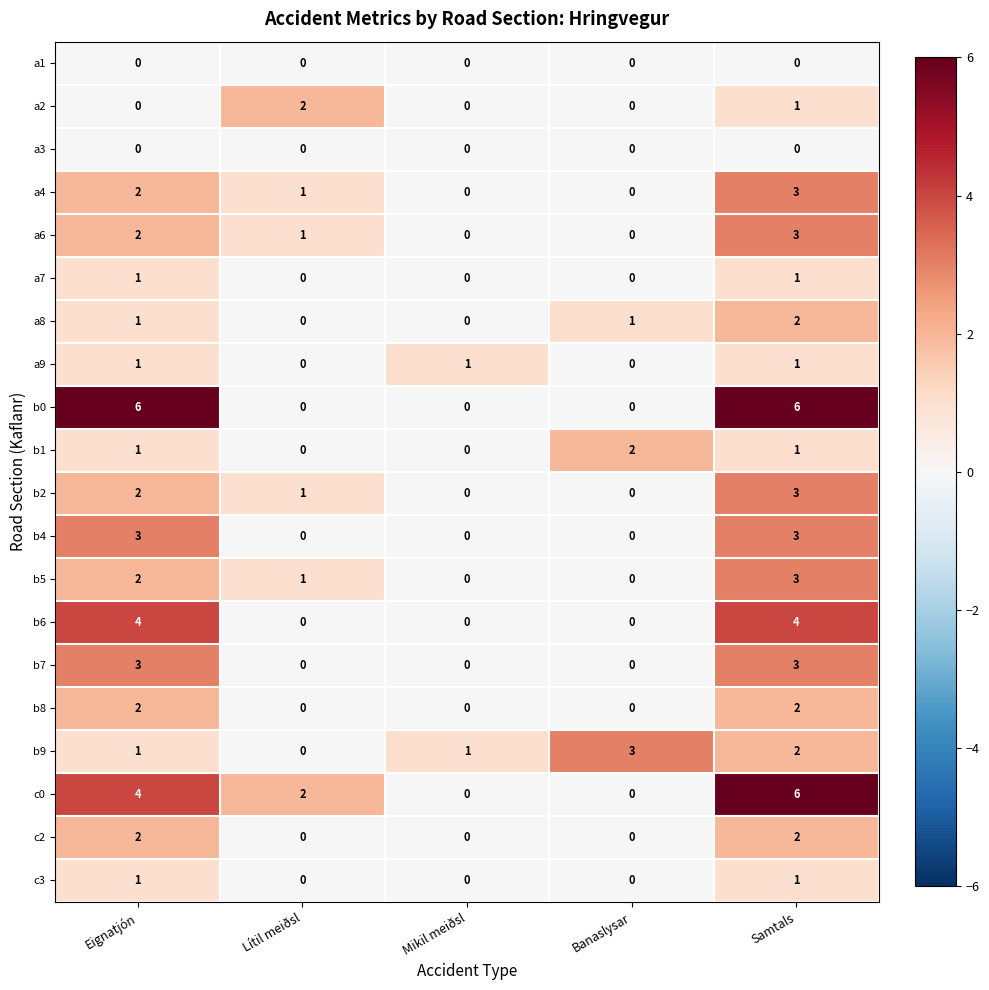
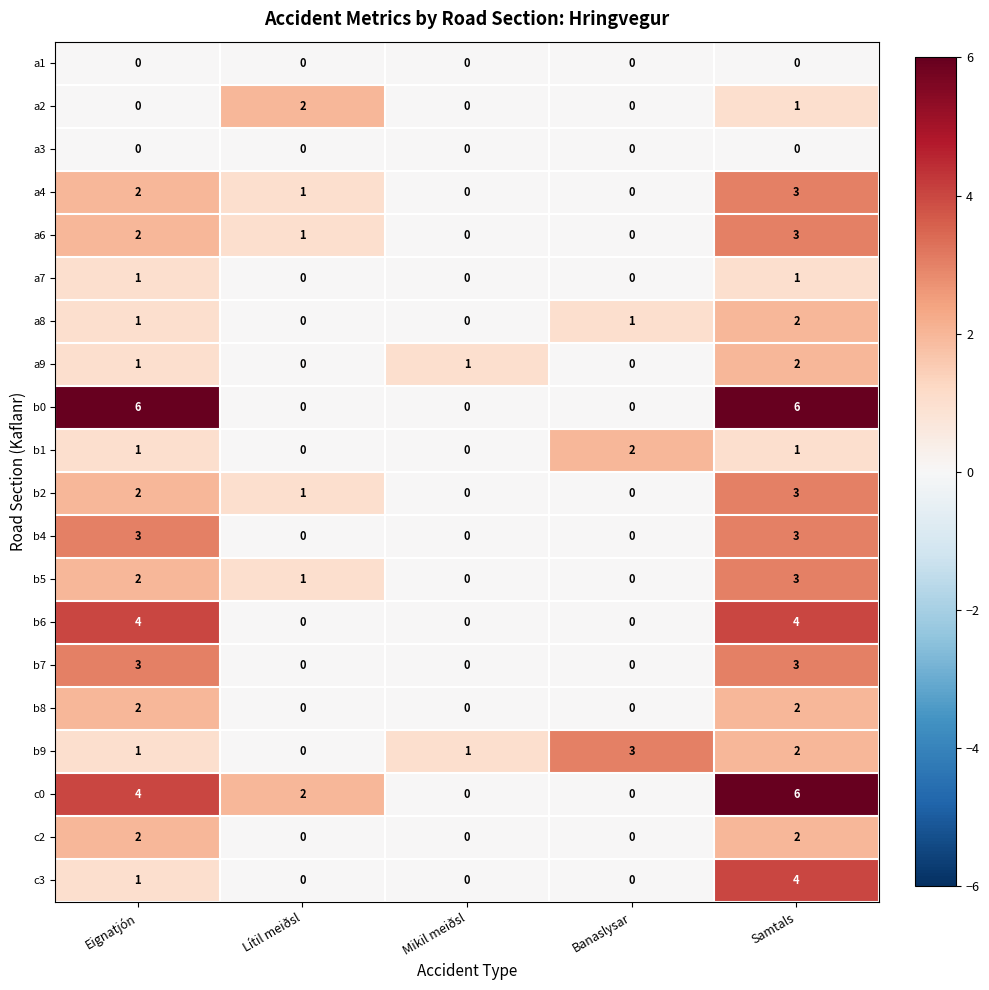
  {
    "a1": {
      "Eignatjón": 0,
      "Lítil meiðsl": 0,
      "Mikil meiðsl": 0,
      "Banaslysar": 0,
      "Samtals": 0
    },
    "a2": {
      "Eignatjón": 0,
      "Lítil meiðsl": 2,
      "Mikil meiðsl": 0,
      "Banaslysar": 0,
      "Samtals": 1
    },
    "a3": {
      "Eignatjón": 0,
      "Lítil meiðsl": 0,
      "Mikil meiðsl": 0,
      "Banaslysar": 0,
      "Samtals": 0
    },
    "a4": {
      "Eignatjón": 2,
      "Lítil meiðsl": 1,
      "Mikil meiðsl": 0,
      "Banaslysar": 0,
      "Samtals": 3
    },
    "a6": {
      "Eignatjón": 2,
      "Lítil meiðsl": 1,
      "Mikil meiðsl": 0,
      "Banaslysar": 0,
      "Samtals": 3
    },
    "a7": {
      "Eignatjón": 1,
      "Lítil meiðsl": 0,
      "Mikil meiðsl": 0,
      "Banaslysar": 0,
      "Samtals": 1
    },
    "a8": {
      "Eignatjón": 1,
      "Lítil meiðsl": 0,
      "Mikil meiðsl": 0,
      "Banaslysar": 1,
      "Samtals": 2
    },
    "a9": {
      "Eignatjón": 1,
      "Lítil meiðsl": 0,
      "Mikil meiðsl": 1,
      "Banaslysar": 0,
-     "Samtals": 1
+     "Samtals": 2
    },
    "b0": {
      "Eignatjón": 6,
      "Lítil meiðsl": 0,
      "Mikil meiðsl": 0,
      "Banaslysar": 0,
      "Samtals": 6
    },
    "b1": {
      "Eignatjón": 1,
      "Lítil meiðsl": 0,
      "Mikil meiðsl": 0,
      "Banaslysar": 2,
      "Samtals": 1
    },
    "b2": {
      "Eignatjón": 2,
      "Lítil meiðsl": 1,
      "Mikil meiðsl": 0,
      "Banaslysar": 0,
      "Samtals": 3
    },
    "b4": {
      "Eignatjón": 3,
      "Lítil meiðsl": 0,
      "Mikil meiðsl": 0,
      "Banaslysar": 0,
      "Samtals": 3
    },
    "b5": {
      "Eignatjón": 2,
      "Lítil meiðsl": 1,
      "Mikil meiðsl": 0,
      "Banaslysar": 0,
      "Samtals": 3
    },
    "b6": {
      "Eignatjón": 4,
      "Lítil meiðsl": 0,
      "Mikil meiðsl": 0,
      "Banaslysar": 0,
      "Samtals": 4
    },
    "b7": {
      "Eignatjón": 3,
      "Lítil meiðsl": 0,
      "Mikil meiðsl": 0,
      "Banaslysar": 0,
      "Samtals": 3
    },
    "b8": {
      "Eignatjón": 2,
      "Lítil meiðsl": 0,
      "Mikil meiðsl": 0,
      "Banaslysar": 0,
      "Samtals": 2
    },
    "b9": {
      "Eignatjón": 1,
      "Lítil meiðsl": 0,
      "Mikil meiðsl": 1,
      "Banaslysar": 3,
      "Samtals": 2
    },
    "c0": {
      "Eignatjón": 4,
      "Lítil meiðsl": 2,
      "Mikil meiðsl": 0,
      "Banaslysar": 0,
      "Samtals": 6
    },
    "c2": {
      "Eignatjón": 2,
      "Lítil meiðsl": 0,
      "Mikil meiðsl": 0,
      "Banaslysar": 0,
      "Samtals": 2
    },
    "c3": {
      "Eignatjón": 1,
      "Lítil meiðsl": 0,
      "Mikil meiðsl": 0,
      "Banaslysar": 0,
-     "Samtals": 1
+     "Samtals": 4
    }
  }
